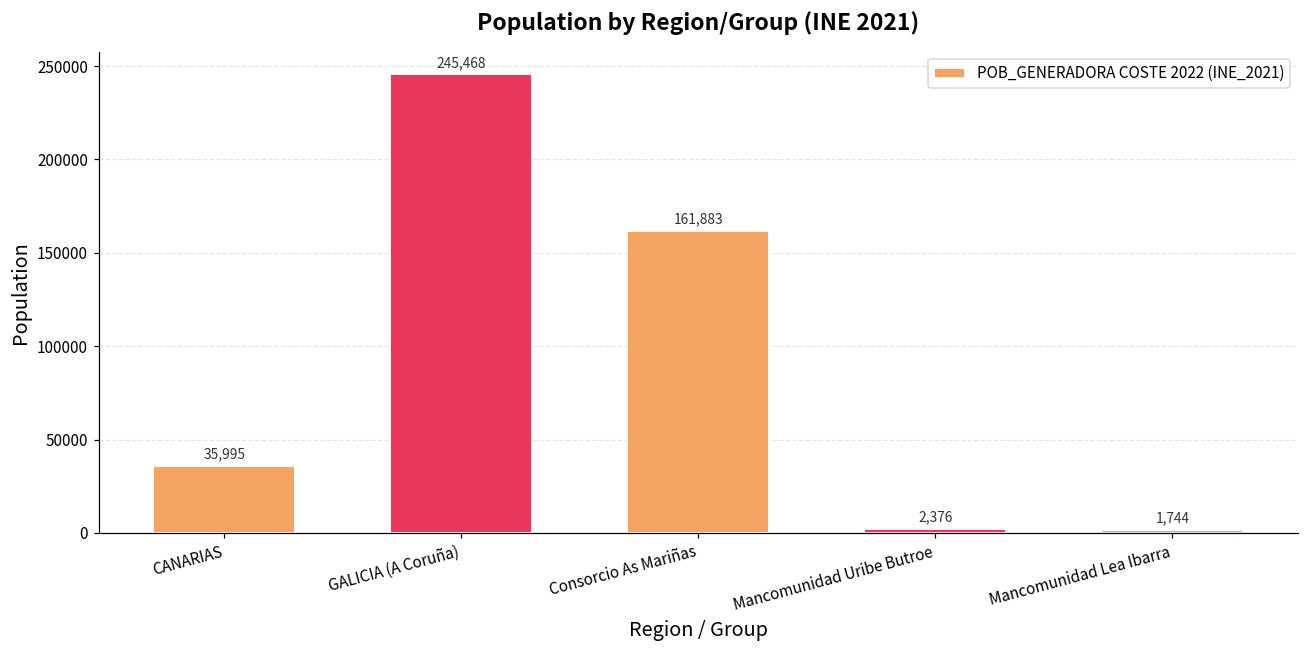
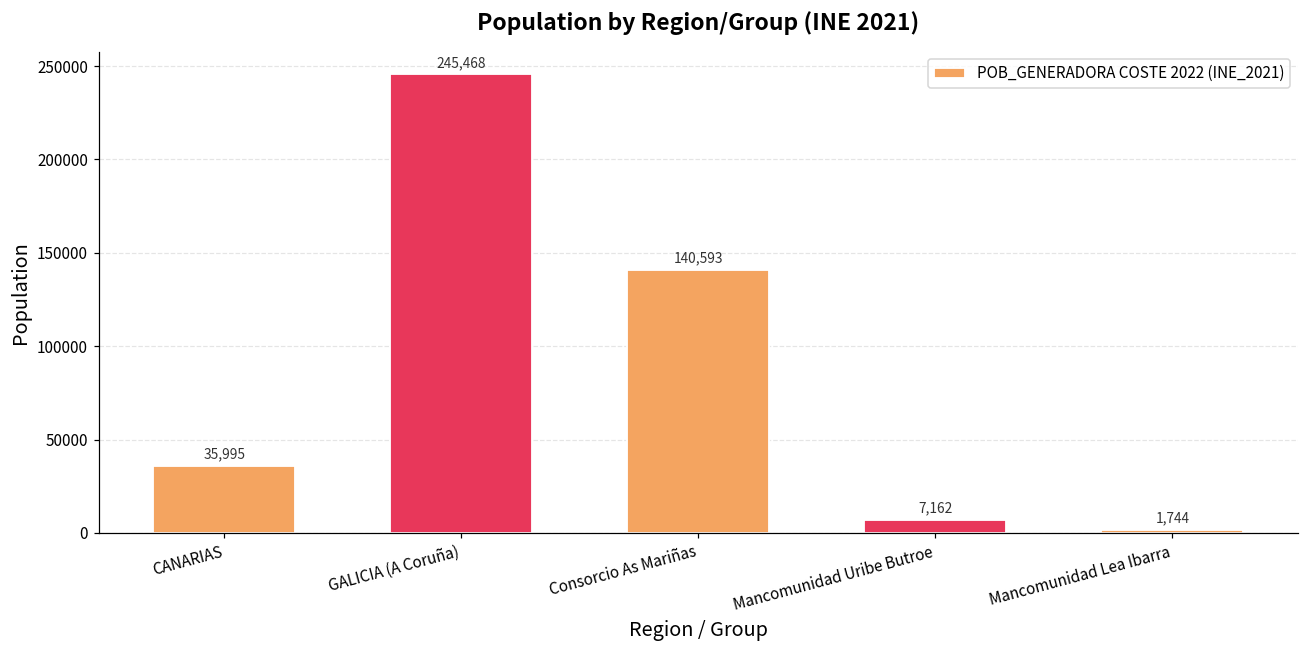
  {
    "CANARIAS": "35,995",
    "GALICIA (A Coruña)": "245,468",
-   "Consorcio As Mariñas": "161,883",
-   "Mancomunidad Uribe Butroe": "2,376",
+   "Consorcio As Mariñas": "140,593",
+   "Mancomunidad Uribe Butroe": "7,162",
    "Mancomunidad Lea Ibarra": "1,744"
  }
